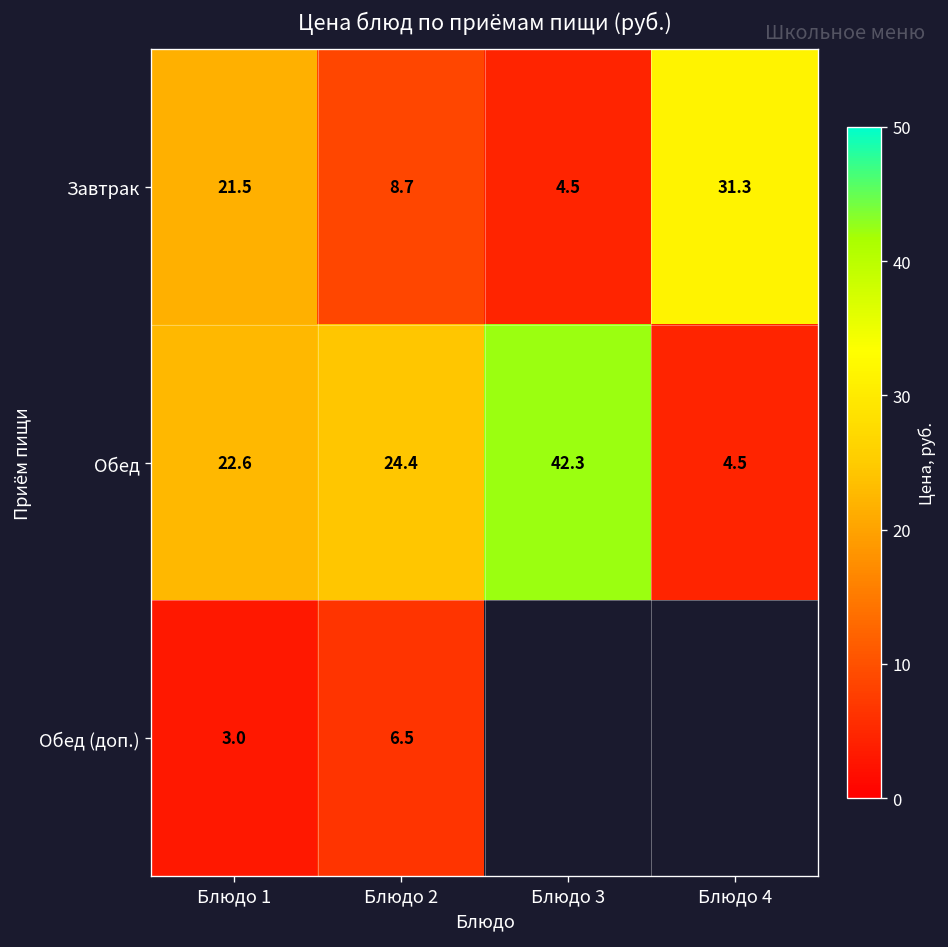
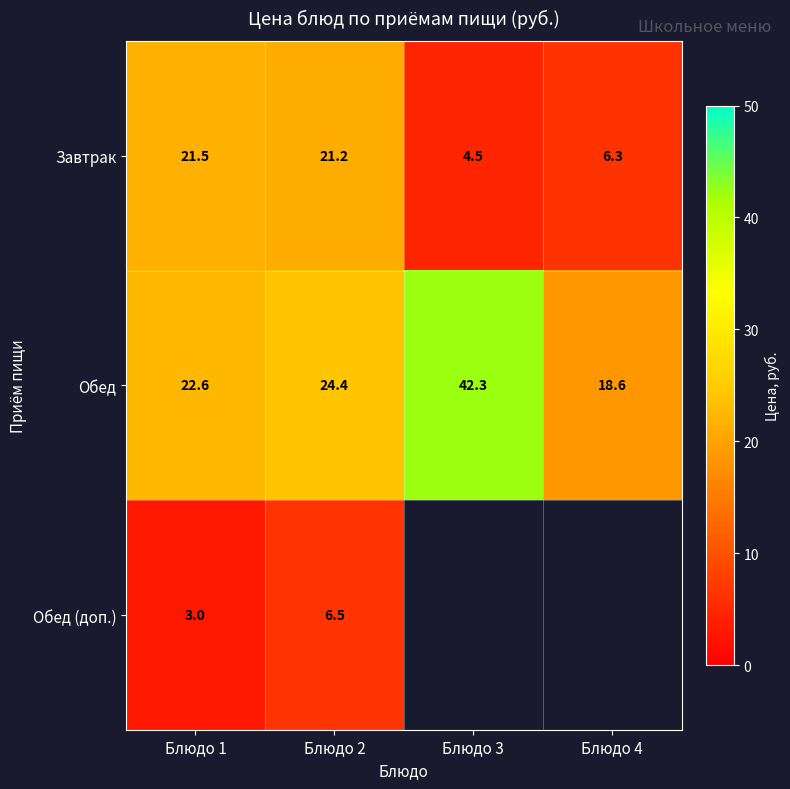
  {
    "Завтрак": {
      "Блюдо 1": 21.5,
-     "Блюдо 2": 8.7,
+     "Блюдо 2": 21.2,
      "Блюдо 3": 4.5,
-     "Блюдо 4": 31.3
+     "Блюдо 4": 6.3
    },
    "Обед": {
      "Блюдо 1": 22.6,
      "Блюдо 2": 24.4,
      "Блюдо 3": 42.3,
-     "Блюдо 4": 4.5
+     "Блюдо 4": 18.6
    },
    "Обед (доп.)": {
      "Блюдо 1": 3.0,
      "Блюдо 2": 6.5
    }
  }
